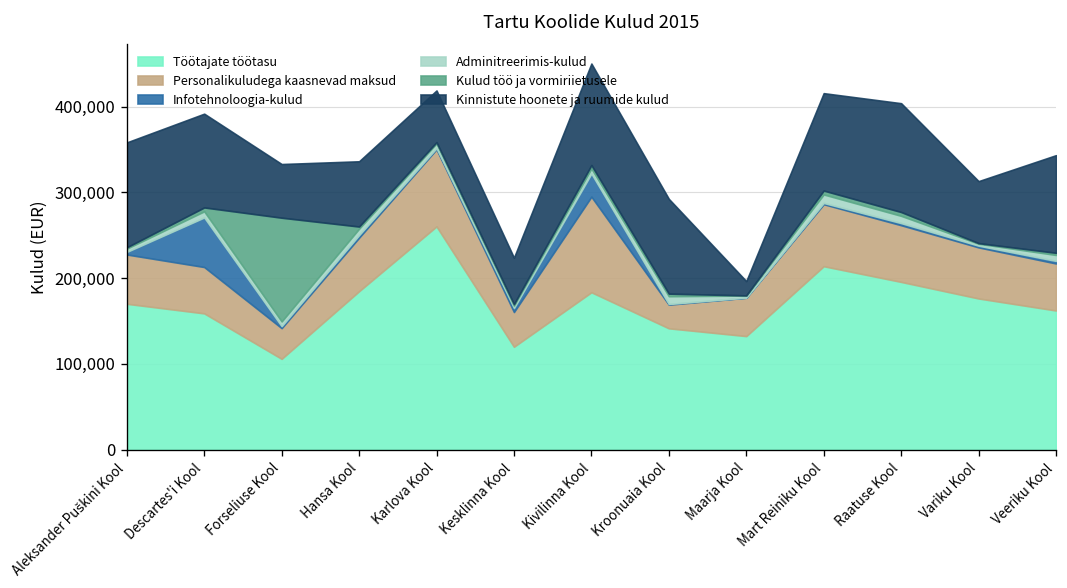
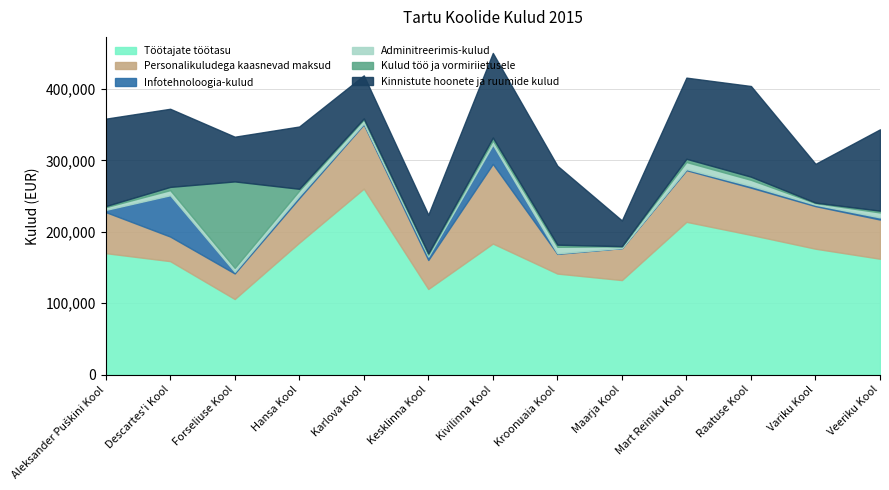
  {
    "Personalikuludega kaasnevad maksud": {
-     "Descartes'i Kool": "50,000",
+     "Descartes'i Kool": "30,000",
      "Kesklinna Kool": "40,000",
      "Kivilinna Kool": "110,000"
    },
    "Infotehnoloogia-kulud": {
      "Descartes'i Kool": "60,000",
      "Kivilinna Kool": "30,000"
    },
    "Kulud töö ja vormiriietusele": {
      "Descartes'i Kool": "0",
      "Forseliuse Kool": "120,000",
      "Kivilinna Kool": "0",
      "Mart Reiniku Kool": "0",
      "Raatuse Kool": "0"
    },
    "Kinnistute hoonete ja ruumide kulud": {
      "Aleksander Puškini Kool": "120,000",
      "Descartes'i Kool": "110,000",
      "Forseliuse Kool": "60,000",
-     "Hansa Kool": "80,000",
+     "Hansa Kool": "90,000",
      "Karlova Kool": "60,000",
      "Kesklinna Kool": "50,000",
      "Kivilinna Kool": "120,000",
      "Kroonuaia Kool": "110,000",
-     "Maarja Kool": "20,000",
+     "Maarja Kool": "40,000",
      "Mart Reiniku Kool": "110,000",
      "Raatuse Kool": "130,000",
-     "Variku Kool": "70,000",
+     "Variku Kool": "50,000",
      "Veeriku Kool": "110,000"
    }
  }
